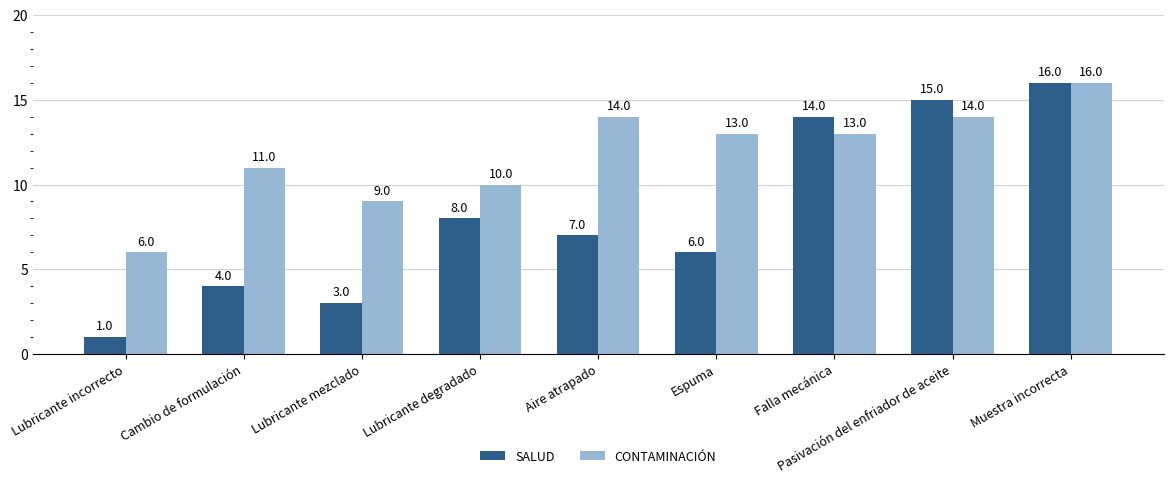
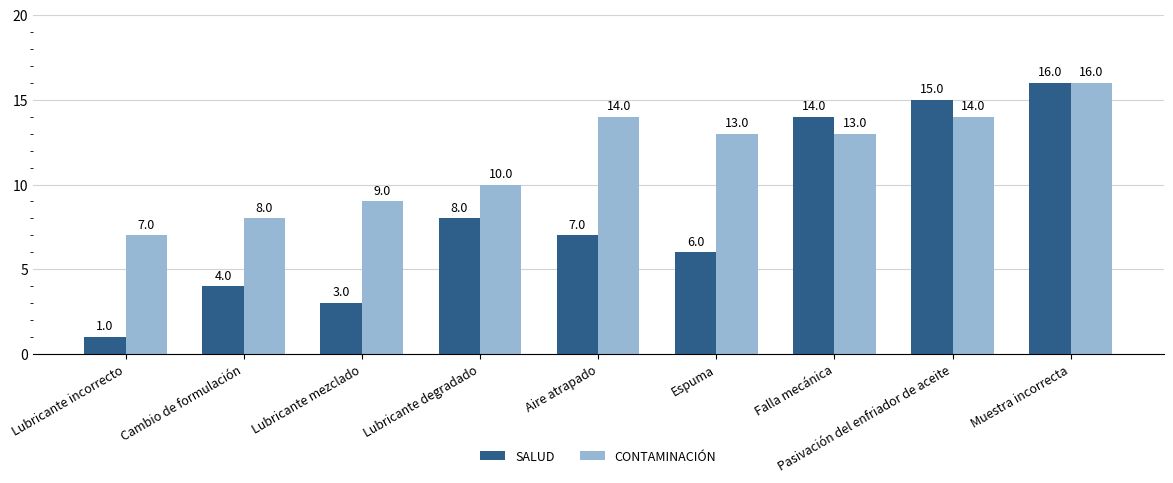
  {
    "SALUD": {
      "Lubricante incorrecto": 1.0,
      "Cambio de formulación": 4.0,
      "Lubricante mezclado": 3.0,
      "Lubricante degradado": 8.0,
      "Aire atrapado": 7.0,
      "Espuma": 6.0,
      "Falla mecánica": 14.0,
      "Pasivación del enfriador de aceite": 15.0,
      "Muestra incorrecta": 16.0
    },
    "CONTAMINACIÓN": {
-     "Lubricante incorrecto": 6.0,
-     "Cambio de formulación": 11.0,
+     "Lubricante incorrecto": 7.0,
+     "Cambio de formulación": 8.0,
      "Lubricante mezclado": 9.0,
      "Lubricante degradado": 10.0,
      "Aire atrapado": 14.0,
      "Espuma": 13.0,
      "Falla mecánica": 13.0,
      "Pasivación del enfriador de aceite": 14.0,
      "Muestra incorrecta": 16.0
    }
  }
